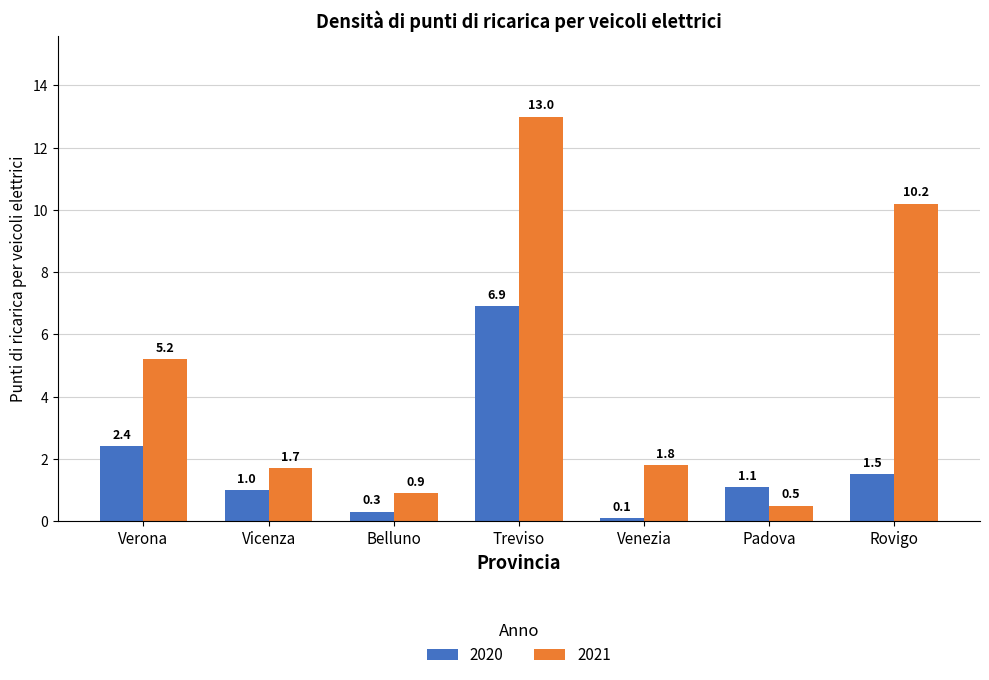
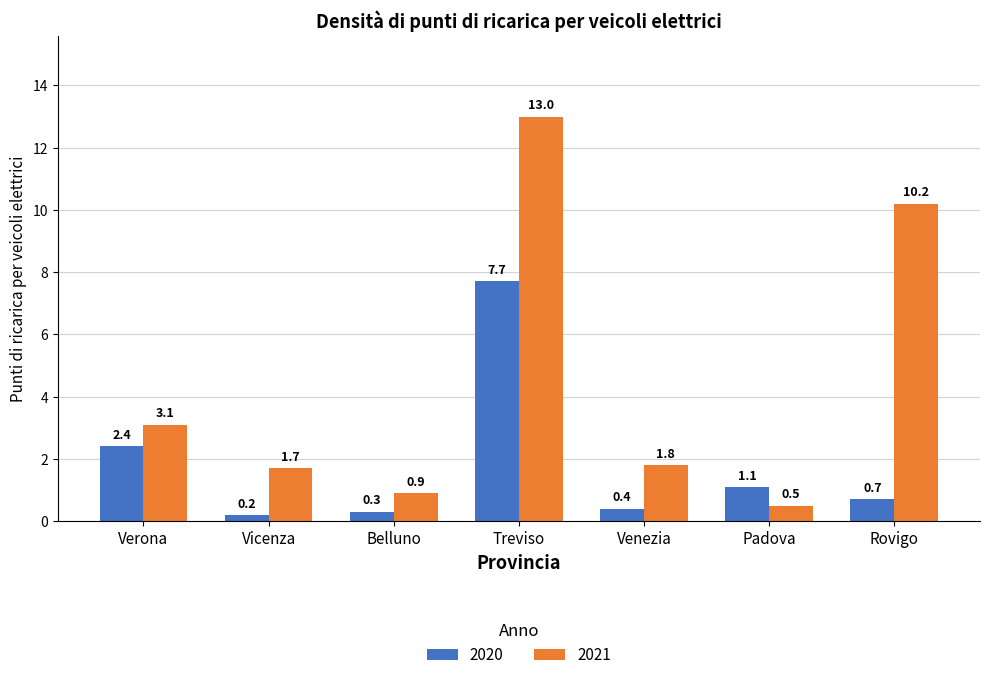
  {
    "2020": {
      "Verona": 2.4,
-     "Vicenza": 1.0,
+     "Vicenza": 0.2,
      "Belluno": 0.3,
-     "Treviso": 6.9,
-     "Venezia": 0.1,
+     "Treviso": 7.7,
+     "Venezia": 0.4,
      "Padova": 1.1,
-     "Rovigo": 1.5
+     "Rovigo": 0.7
    },
    "2021": {
-     "Verona": 5.2,
+     "Verona": 3.1,
      "Vicenza": 1.7,
      "Belluno": 0.9,
      "Treviso": 13.0,
      "Venezia": 1.8,
      "Padova": 0.5,
      "Rovigo": 10.2
    }
  }
